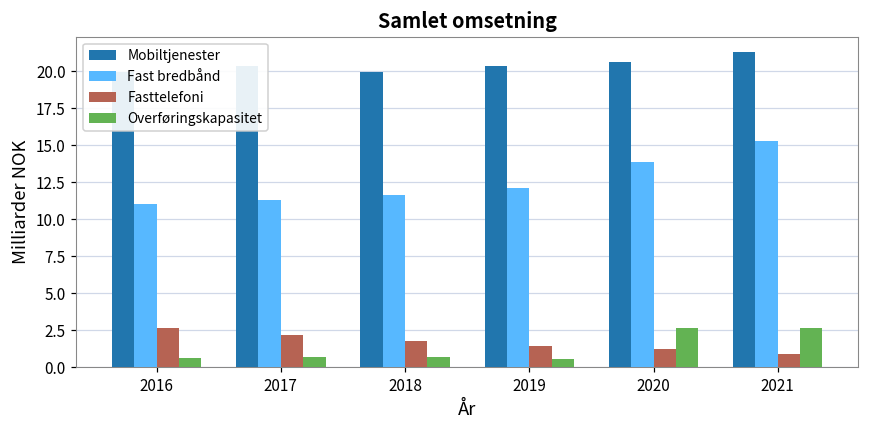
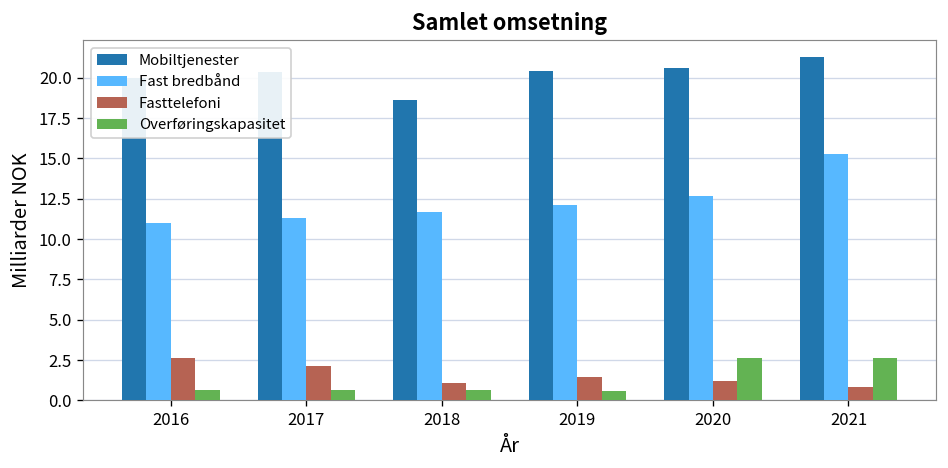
  {
    "Mobiltjenester": {
-     "2018": 19.9,
+     "2018": 18.6,
      "2019": 20.4,
      "2020": 20.6,
      "2021": 21.3
    },
    "Fast bredbånd": {
      "2016": 11.0,
      "2017": 11.3,
      "2018": 11.7,
      "2019": 12.1,
-     "2020": 13.9,
+     "2020": 12.7,
      "2021": 15.3
    },
    "Fasttelefoni": {
      "2016": 2.6,
      "2017": 2.1,
-     "2018": 1.8,
+     "2018": 1.1,
      "2019": 1.4,
      "2020": 1.2,
      "2021": 0.9
    },
    "Overføringskapasitet": {
      "2016": 0.6,
      "2017": 0.7,
      "2018": 0.7,
      "2019": 0.6,
      "2020": 2.6,
      "2021": 2.6
    }
  }
